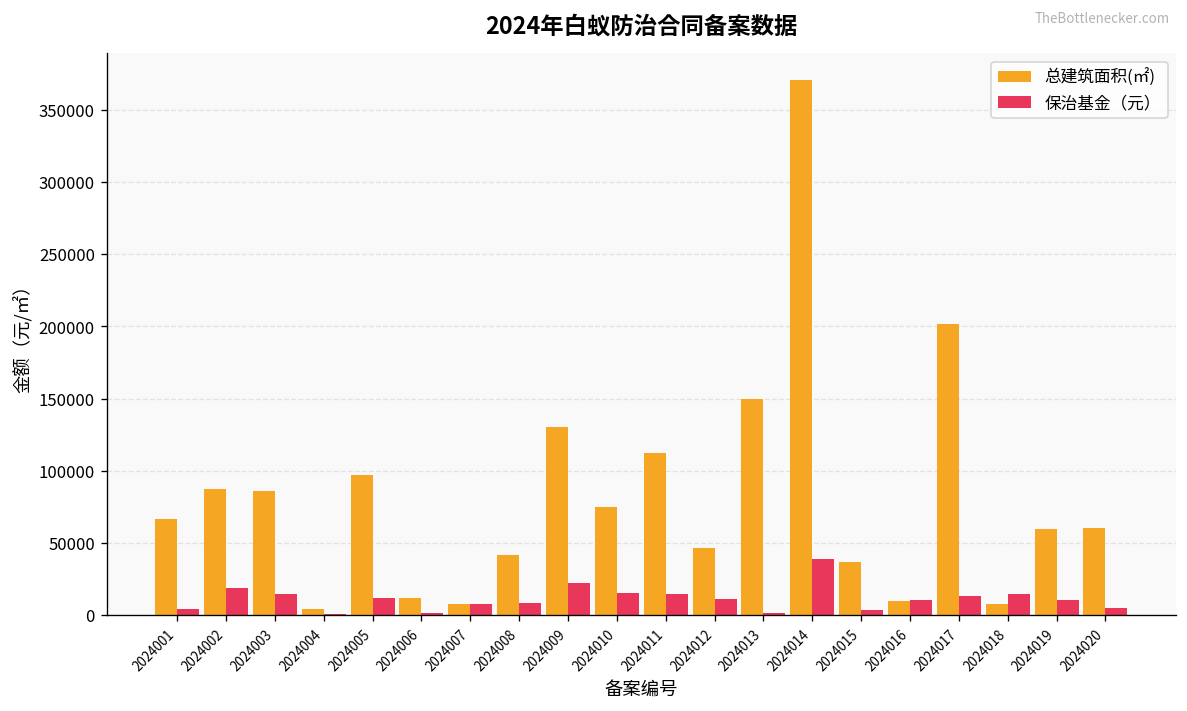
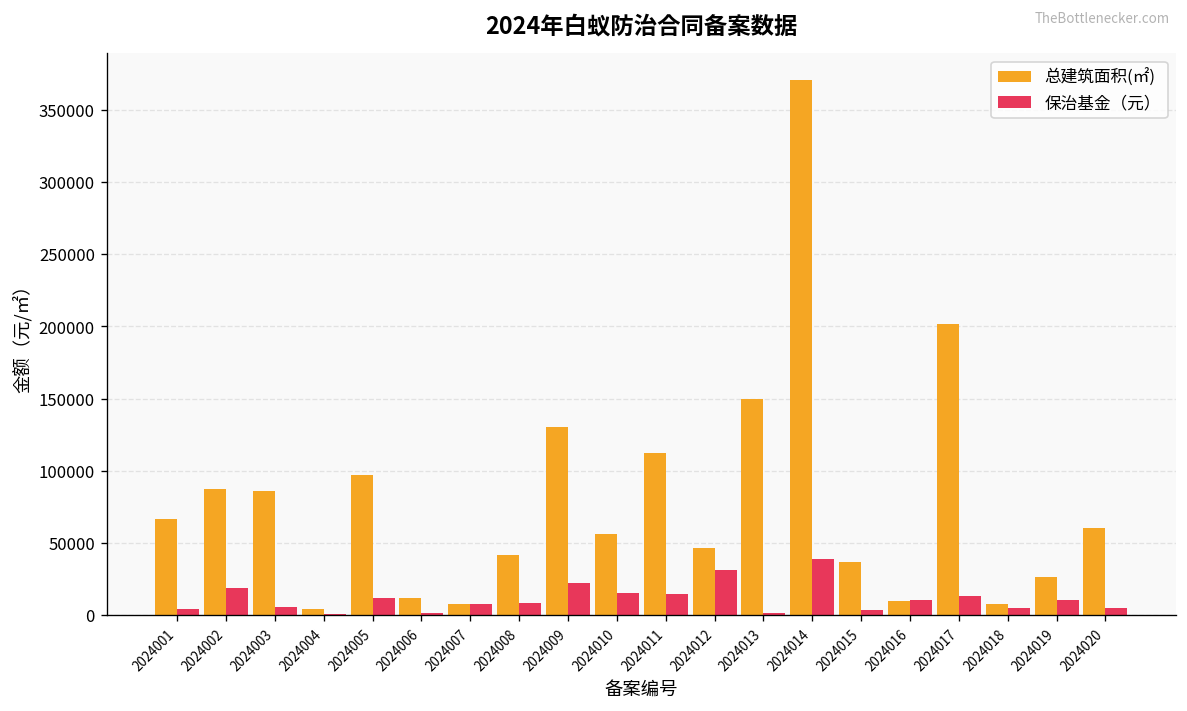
  {
    "总建筑面积(㎡)": {
      "2024001": 66000,
      "2024002": 87000,
      "2024003": 86000,
      "2024004": 4000,
      "2024005": 97000,
      "2024006": 12000,
      "2024007": 8000,
      "2024008": 42000,
      "2024009": 131000,
-     "2024010": 75000,
+     "2024010": 56000,
      "2024011": 112000,
      "2024012": 47000,
      "2024013": 150000,
      "2024014": 371000,
      "2024015": 37000,
      "2024016": 10000,
      "2024017": 202000,
      "2024018": 8000,
-     "2024019": 60000,
+     "2024019": 27000,
      "2024020": 60000
    },
    "保治基金（元）": {
      "2024001": 4000,
      "2024002": 19000,
-     "2024003": 15000,
+     "2024003": 5000,
      "2024005": 12000,
      "2024007": 8000,
      "2024008": 8000,
      "2024009": 22000,
      "2024010": 15000,
      "2024011": 14000,
-     "2024012": 11000,
+     "2024012": 31000,
      "2024014": 39000,
      "2024015": 4000,
      "2024016": 11000,
      "2024017": 13000,
-     "2024018": 15000,
+     "2024018": 5000,
      "2024019": 10000,
      "2024020": 5000
    }
  }
